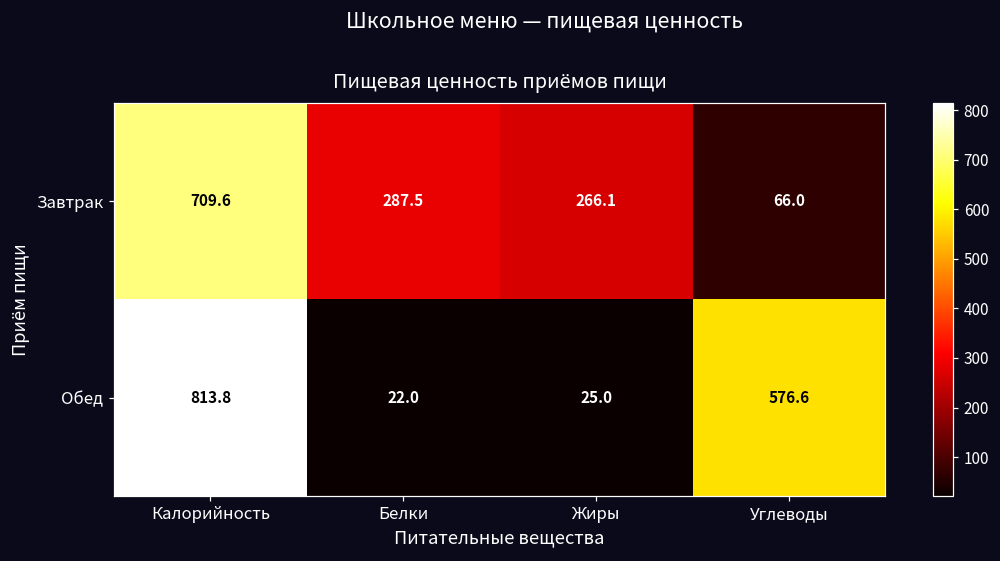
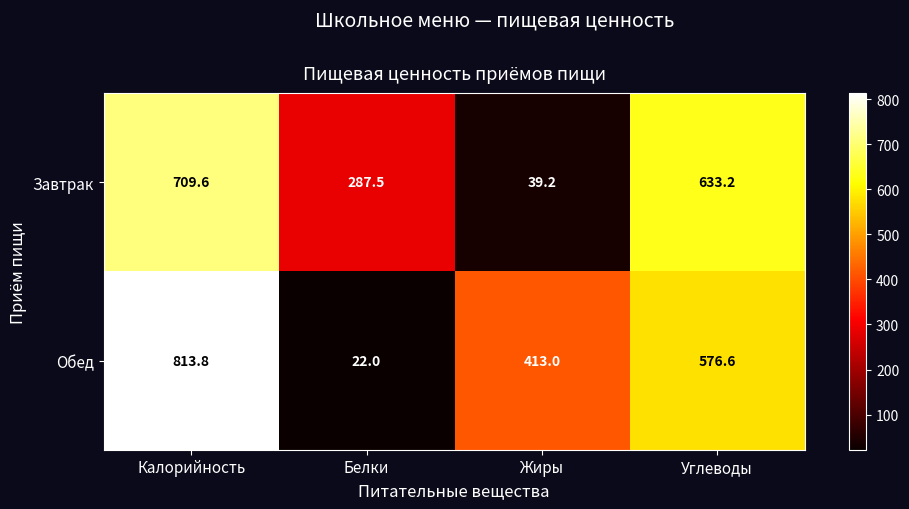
  {
    "Завтрак": {
      "Калорийность": 709.6,
      "Белки": 287.5,
-     "Жиры": 266.1,
-     "Углеводы": 66.0
+     "Жиры": 39.2,
+     "Углеводы": 633.2
    },
    "Обед": {
      "Калорийность": 813.8,
      "Белки": 22.0,
-     "Жиры": 25.0,
+     "Жиры": 413.0,
      "Углеводы": 576.6
    }
  }
